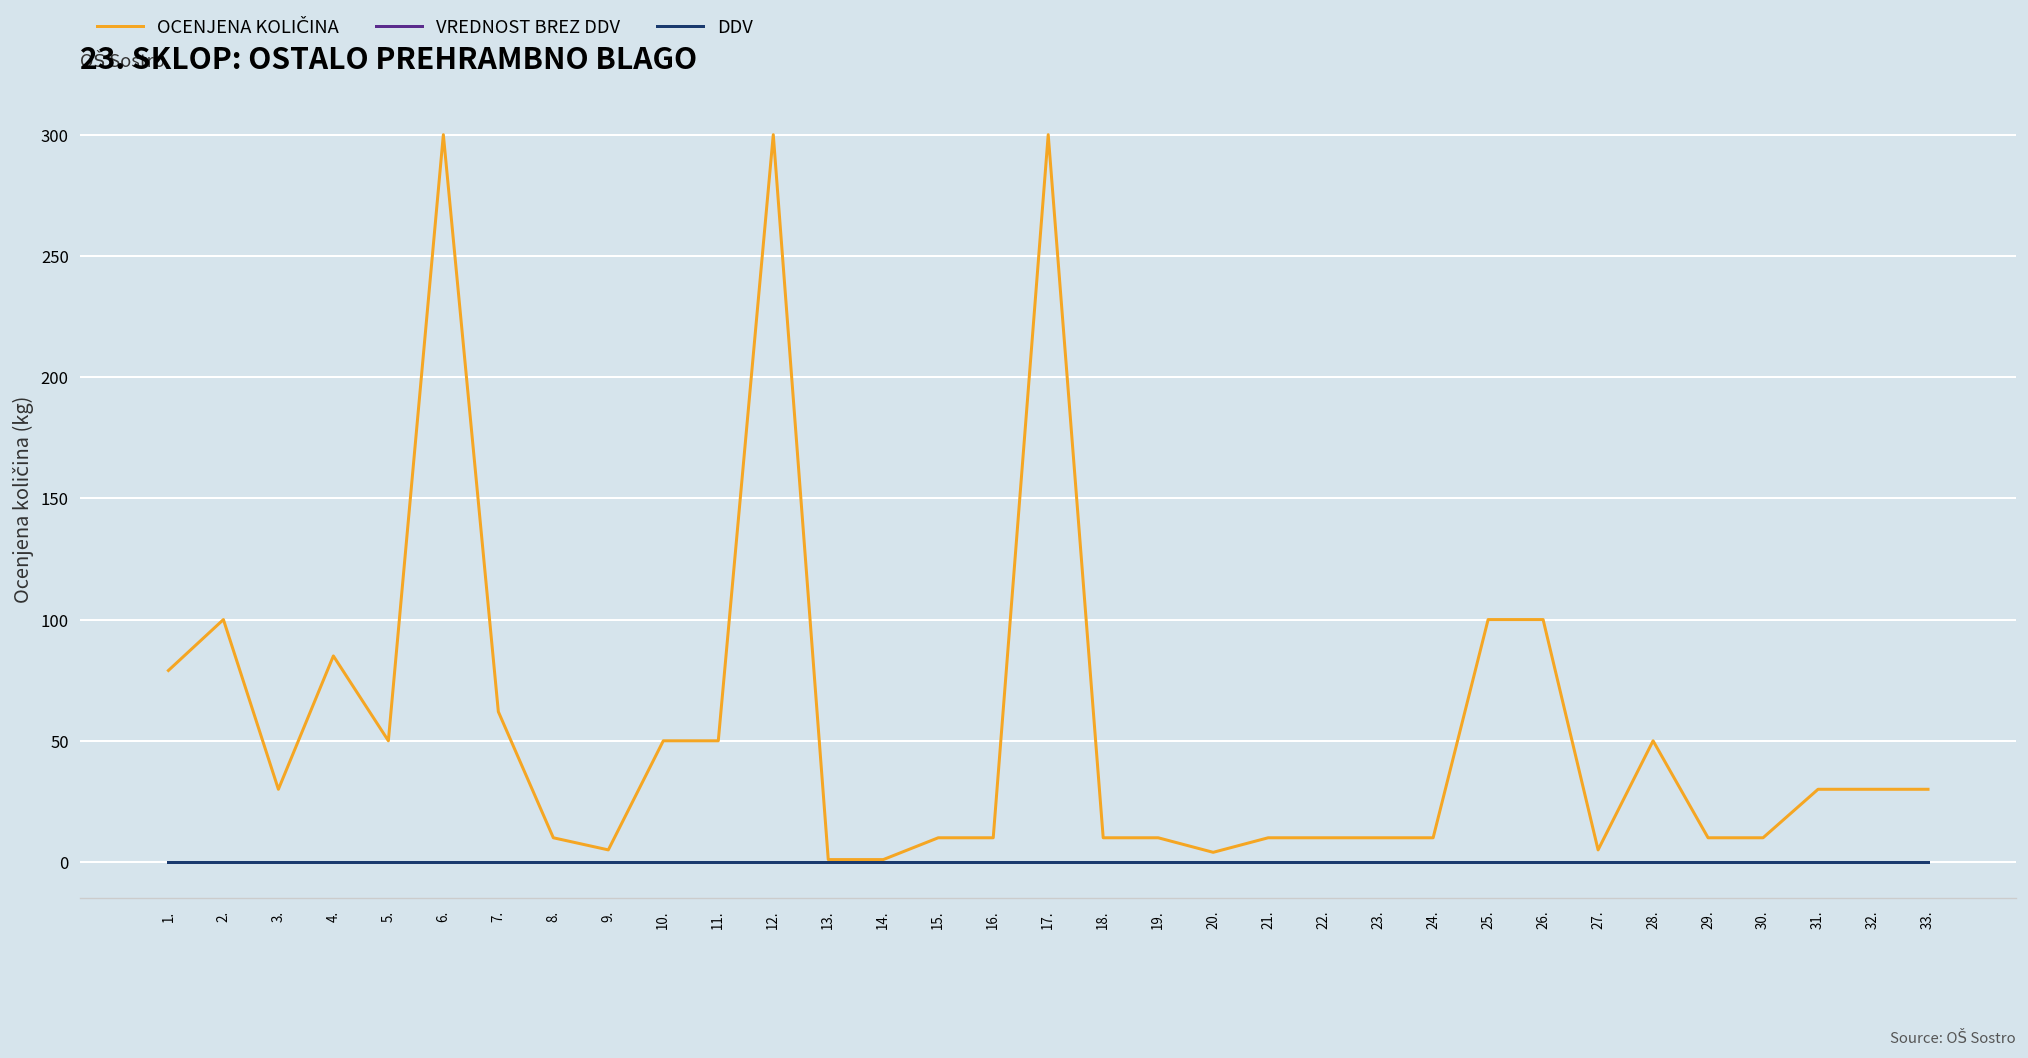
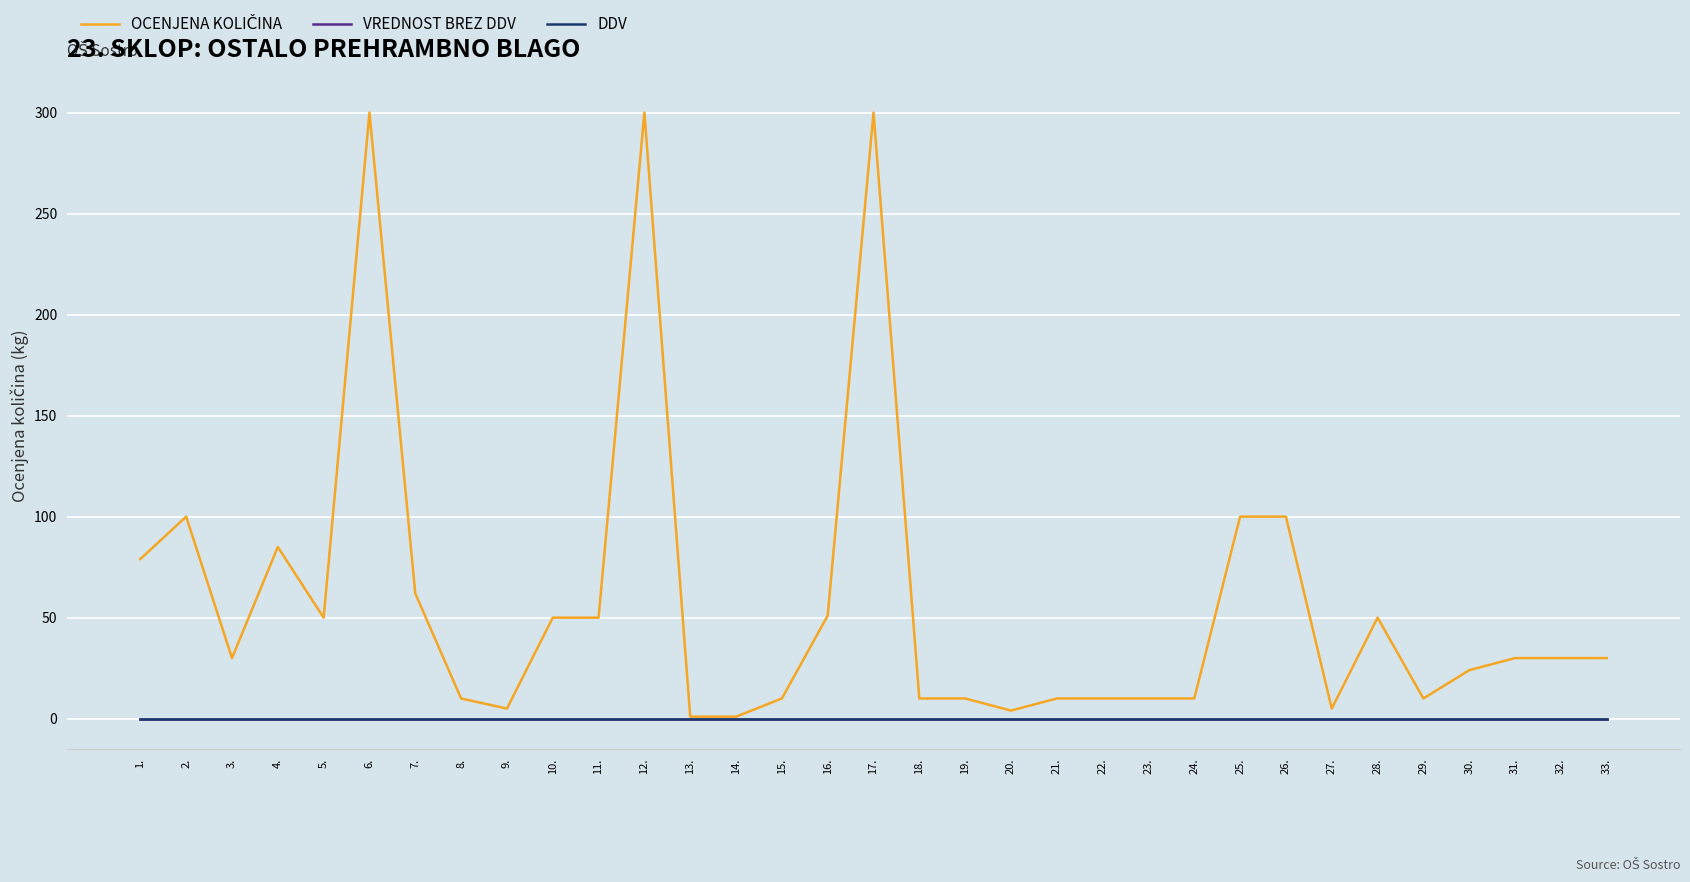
  {
    "OCENJENA KOLIČINA": {
      "1.": 79,
      "2.": 100,
      "3.": 30,
      "4.": 85,
      "5.": 50,
      "6.": 300,
      "7.": 62,
      "8.": 10,
      "9.": 5,
      "10.": 50,
      "11.": 50,
      "12.": 300,
      "15.": 10,
-     "16.": 10,
+     "16.": 51,
      "17.": 300,
      "18.": 10,
      "19.": 10,
      "20.": 4,
      "21.": 10,
      "22.": 10,
      "23.": 10,
      "24.": 10,
      "25.": 100,
      "26.": 100,
      "27.": 5,
      "28.": 50,
      "29.": 10,
-     "30.": 10,
+     "30.": 24,
      "31.": 30,
      "32.": 30,
      "33.": 30
    },
    "DDV": {
      "1.": 0,
      "2.": 0,
      "3.": 0,
      "4.": 0,
      "5.": 0,
      "6.": 0,
      "7.": 0,
      "8.": 0,
      "9.": 0,
      "10.": 0,
      "11.": 0,
      "12.": 0,
      "15.": 0,
      "16.": 0,
      "17.": 0,
      "18.": 0,
      "19.": 0,
      "20.": 0,
      "21.": 0,
      "22.": 0,
      "23.": 0,
      "24.": 0,
      "25.": 0,
      "26.": 0,
      "27.": 0,
      "28.": 0,
      "29.": 0,
      "30.": 0,
      "31.": 0,
      "32.": 0,
      "33.": 0
    }
  }
